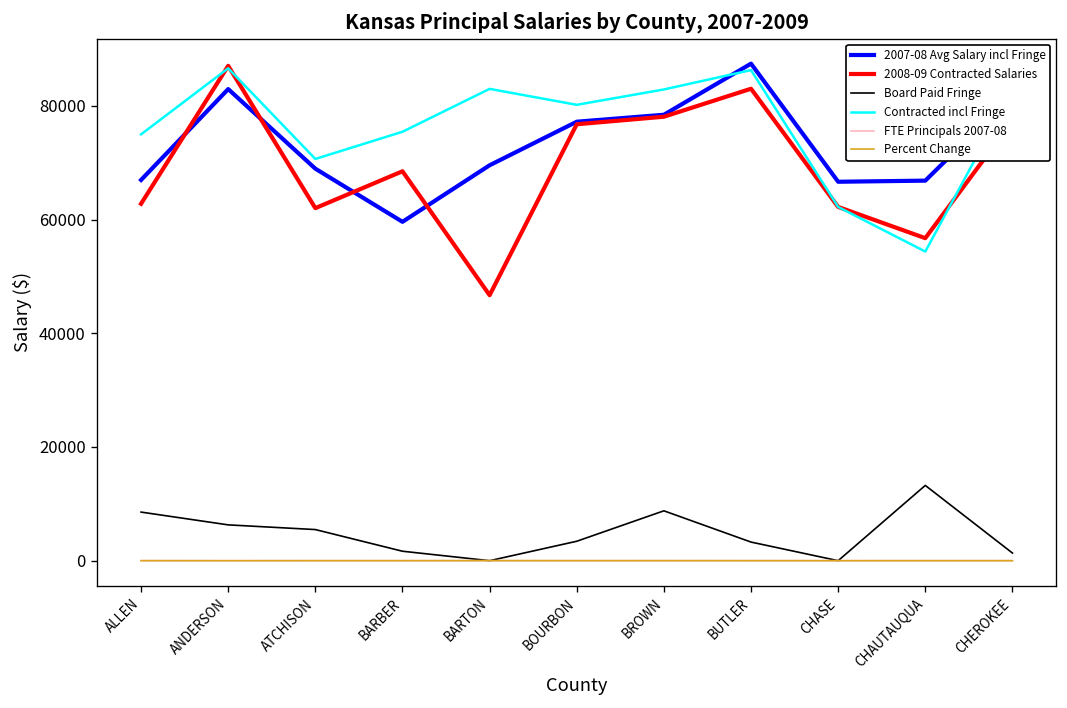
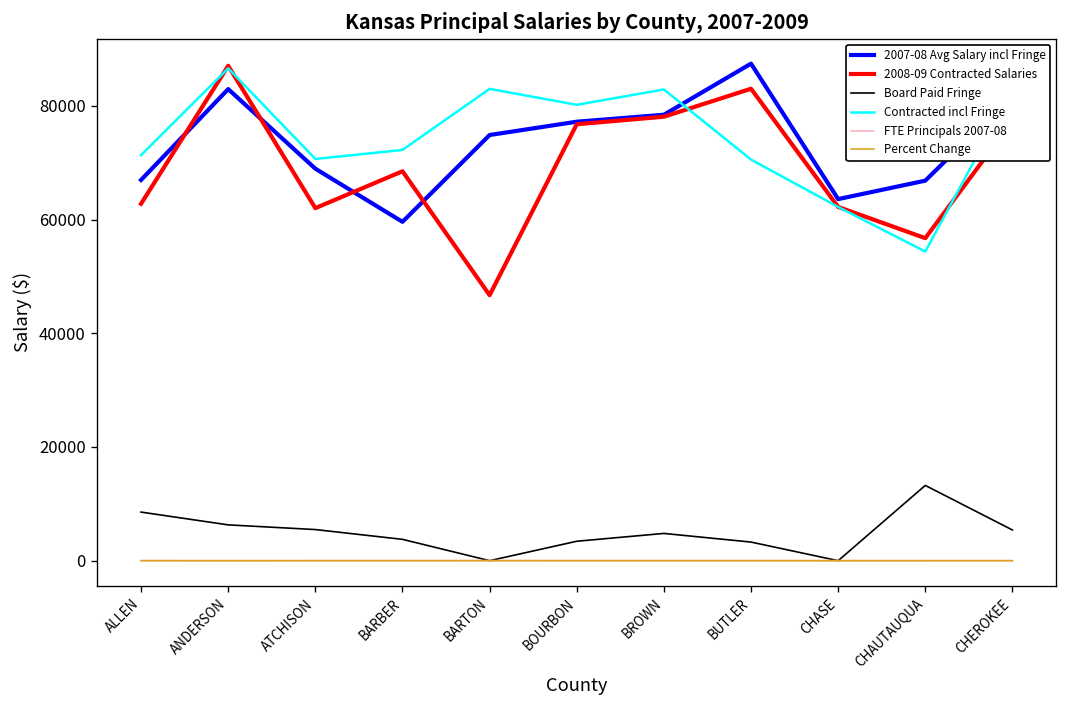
  {
    "2007-08 Avg Salary incl Fringe": {
      "ALLEN": 67000,
      "ANDERSON": 83000,
      "ATCHISON": 69000,
      "BARBER": 60000,
-     "BARTON": 70000,
+     "BARTON": 75000,
      "BUTLER": 87000,
-     "CHASE": 67000,
+     "CHASE": 64000,
      "CHAUTAUQUA": 67000
    },
    "2008-09 Contracted Salaries": {
      "ALLEN": 63000,
      "ATCHISON": 62000,
      "BARBER": 69000,
      "BARTON": 47000,
      "BUTLER": 83000,
      "CHAUTAUQUA": 57000
    },
    "Board Paid Fringe": {
      "ALLEN": 9000,
      "ANDERSON": 6000,
      "ATCHISON": 5000,
-     "BARBER": 2000,
+     "BARBER": 4000,
      "BOURBON": 3000,
-     "BROWN": 9000,
+     "BROWN": 5000,
      "BUTLER": 3000,
      "CHAUTAUQUA": 13000,
-     "CHEROKEE": 1000
+     "CHEROKEE": 5000
    },
    "Contracted incl Fringe": {
-     "ALLEN": 75000,
+     "ALLEN": 71000,
      "ATCHISON": 71000,
-     "BARBER": 75000,
+     "BARBER": 72000,
      "BARTON": 83000,
      "BOURBON": 80000,
      "BROWN": 83000,
-     "BUTLER": 86000,
+     "BUTLER": 71000,
      "CHAUTAUQUA": 54000
    },
    "Percent Change": {
      "ALLEN": 0,
      "ANDERSON": 0,
      "ATCHISON": 0,
      "BARBER": 0,
      "BOURBON": 0,
      "BROWN": 0,
      "BUTLER": 0,
      "CHAUTAUQUA": 0,
      "CHEROKEE": 0
    }
  }
